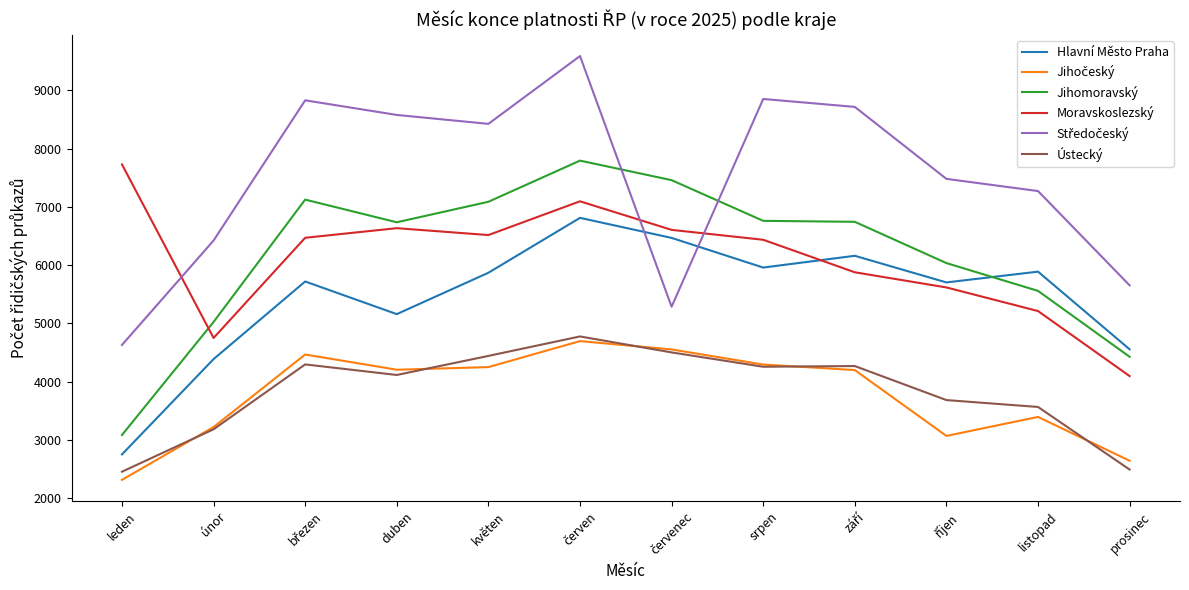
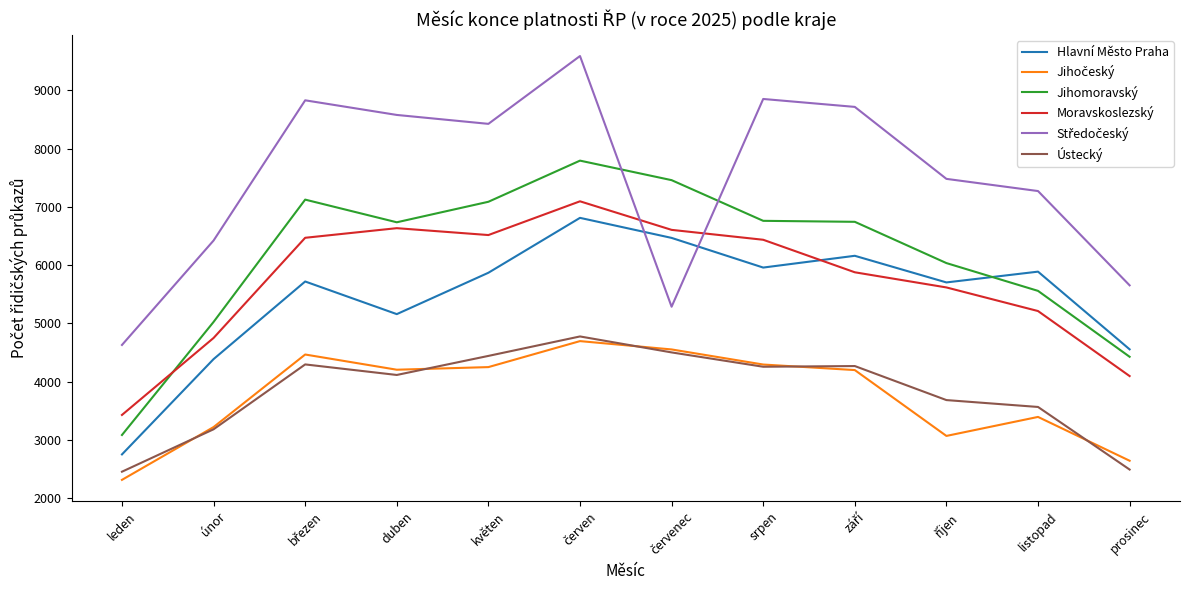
  {
    "Hlavní Město Praha": {
      "leden": 2800,
      "únor": 4400,
      "březen": 5700,
      "duben": 5200,
      "květen": 5900,
      "červen": 6800,
      "červenec": 6500,
      "srpen": 6000,
      "září": 6200,
      "říjen": 5700,
      "listopad": 5900,
      "prosinec": 4600
    },
    "Jihočeský": {
      "leden": 2300,
      "březen": 4500,
      "duben": 4200,
      "květen": 4300,
      "červen": 4700,
      "červenec": 4600,
      "září": 4200,
      "říjen": 3100,
      "listopad": 3400,
      "prosinec": 2600
    },
    "Jihomoravský": {
      "leden": 3100,
      "únor": 5000,
      "březen": 7100,
      "duben": 6700,
      "květen": 7100,
      "červen": 7800,
      "červenec": 7500,
      "srpen": 6800,
      "září": 6700,
      "říjen": 6000,
      "listopad": 5600,
      "prosinec": 4400
    },
    "Moravskoslezský": {
-     "leden": 7700,
+     "leden": 3400,
      "únor": 4800,
      "březen": 6500,
      "duben": 6600,
      "květen": 6500,
      "červen": 7100,
      "červenec": 6600,
      "srpen": 6400,
      "září": 5900,
      "říjen": 5600,
      "listopad": 5200,
      "prosinec": 4100
    },
    "Středočeský": {
      "leden": 4600,
      "únor": 6400,
      "březen": 8800,
      "duben": 8600,
      "květen": 8400,
      "červen": 9600,
      "červenec": 5300,
      "srpen": 8900,
      "září": 8700,
      "říjen": 7500,
      "listopad": 7300,
      "prosinec": 5700
    },
    "Ústecký": {
      "leden": 2500,
      "březen": 4300,
      "duben": 4100,
      "květen": 4400,
      "červen": 4800,
      "červenec": 4500,
      "září": 4300,
      "říjen": 3700,
      "listopad": 3600,
      "prosinec": 2500
    }
  }
